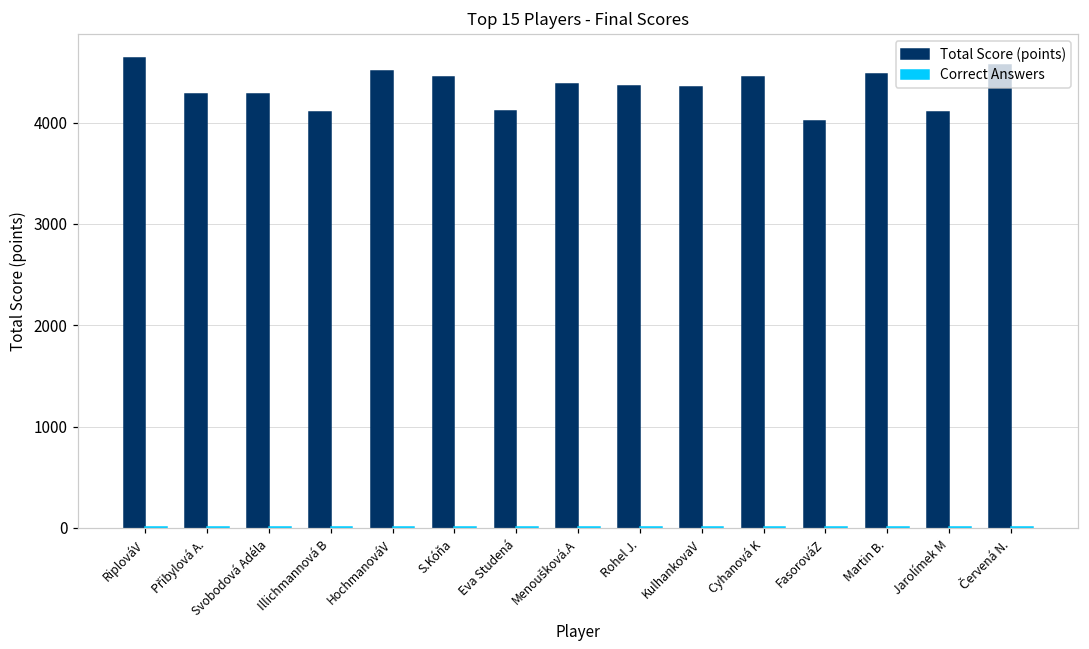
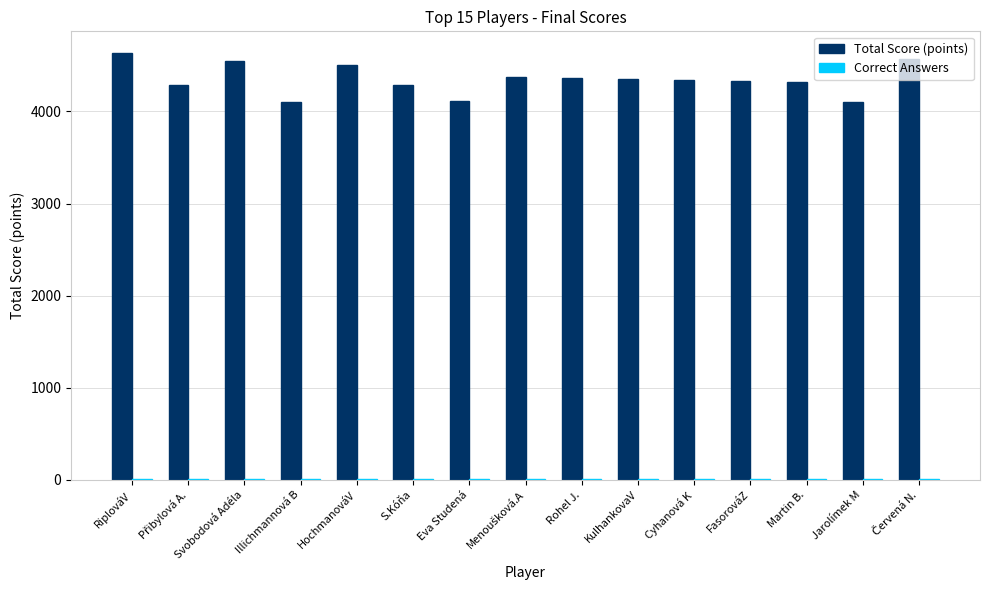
  {
    "Total Score (points)": {
      "RiplováV": 4600,
      "Přibylová A.": 4300,
-     "Svobodová Adéla": 4300,
+     "Svobodová Adéla": 4600,
      "Illichmannová B": 4100,
      "HochmanováV": 4500,
-     "S.Kóňa": 4500,
+     "S.Kóňa": 4300,
      "Eva Studená": 4100,
      "Menoušková.A": 4400,
      "Rohel J.": 4400,
      "KulhankovaV": 4300,
-     "Cyhanová K": 4400,
-     "FasorováZ": 4000,
-     "Martin B.": 4500,
+     "Cyhanová K": 4300,
+     "FasorováZ": 4300,
+     "Martin B.": 4300,
      "Jarolímek M": 4100
    }
  }
